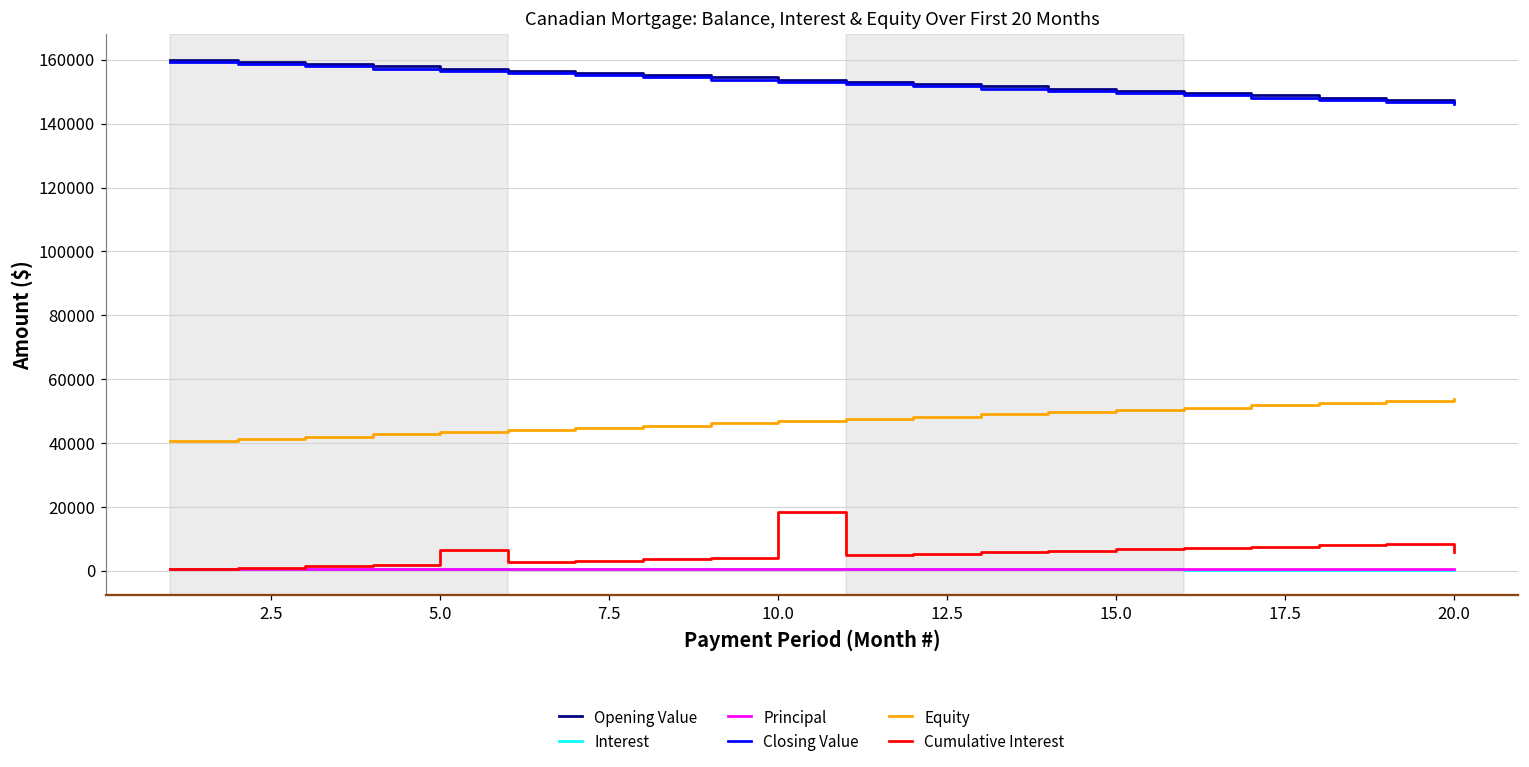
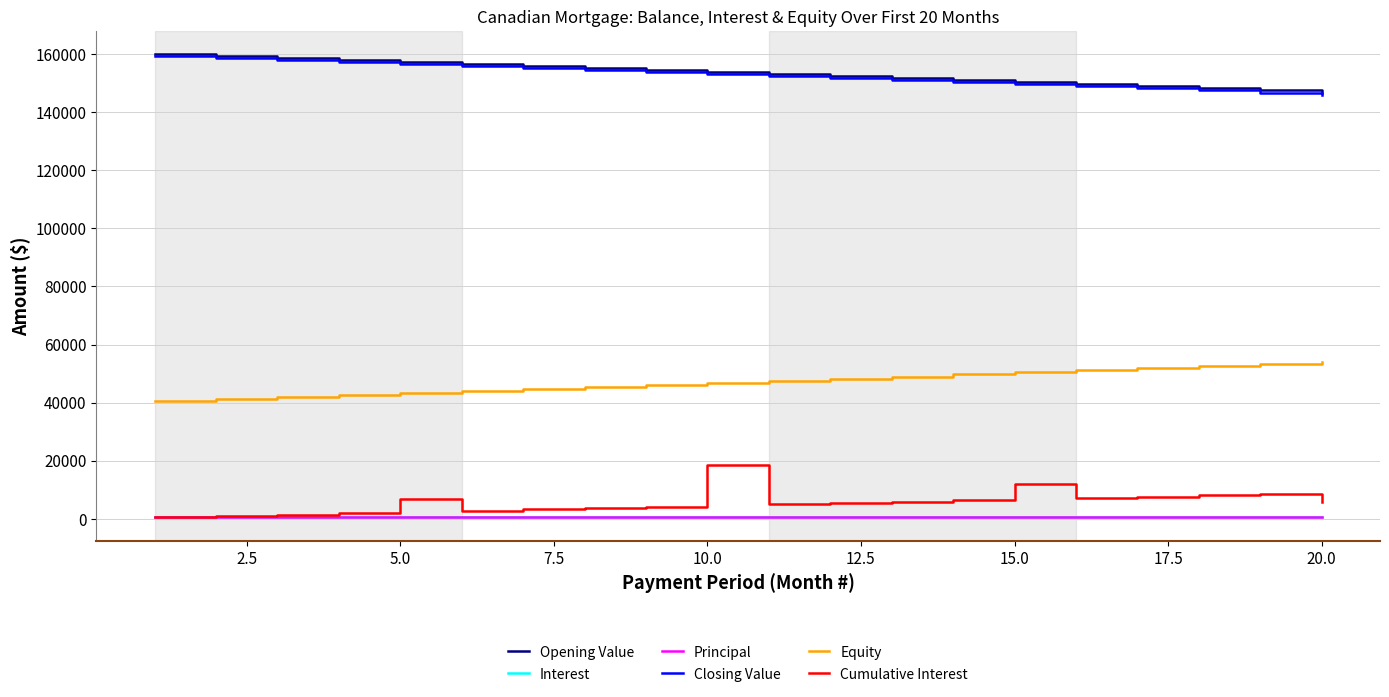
  {
    "Equity": {
      "5.0": 43000,
      "10.0": 47000,
      "15.0": 50000,
      "20.0": 54000
    },
    "Cumulative Interest": {
      "5.0": 7000,
      "10.0": 19000,
-     "15.0": 7000,
+     "15.0": 12000,
      "20.0": 6000
    }
  }
